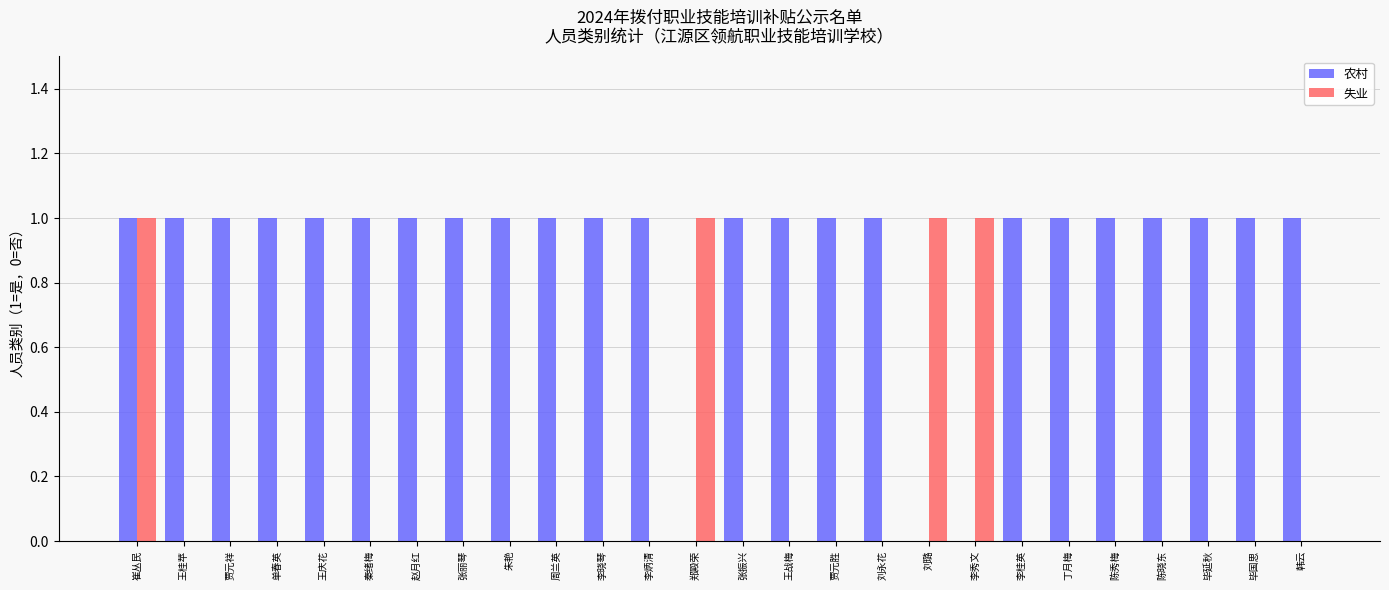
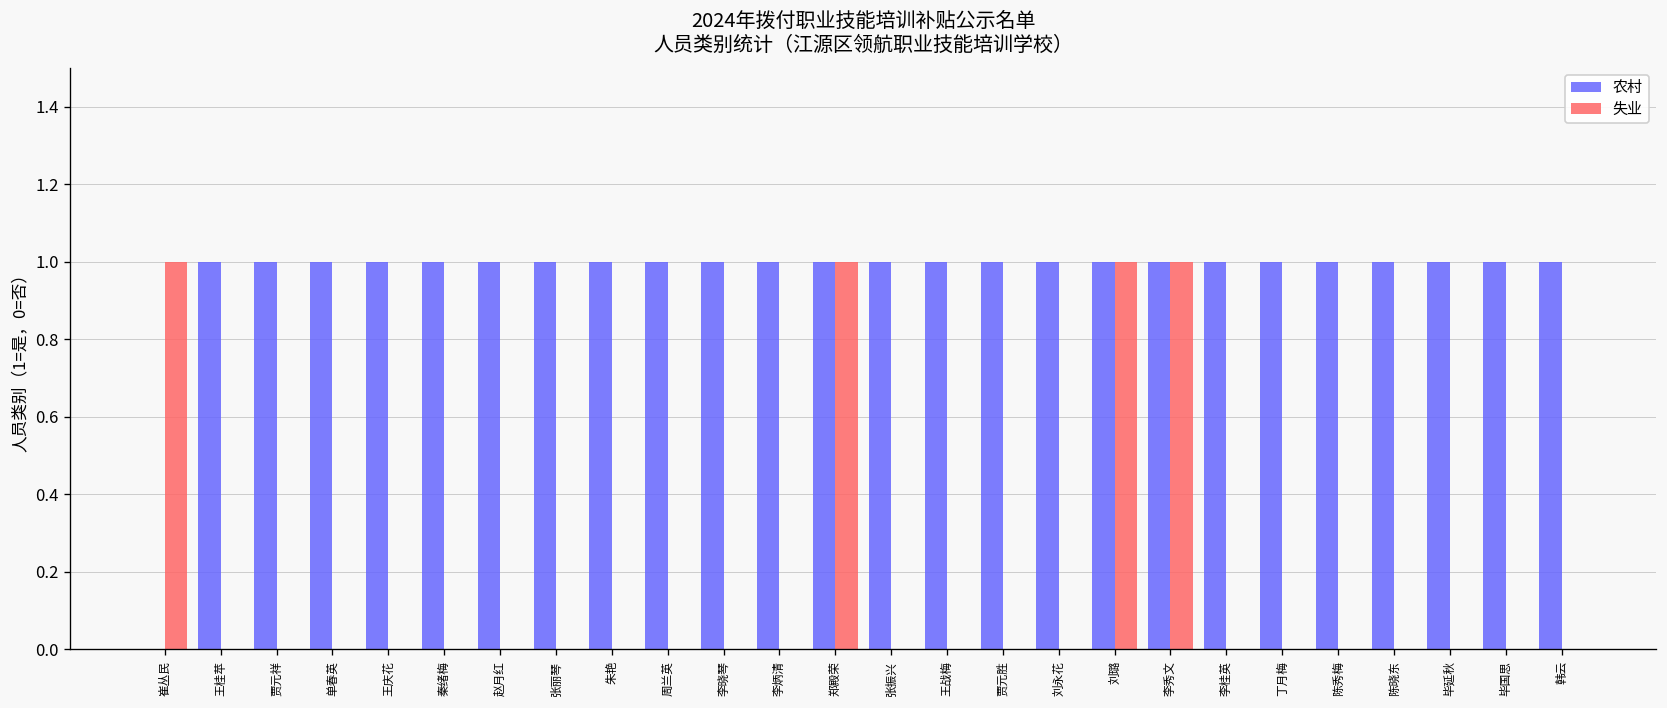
  {
    "农村": {
-     "崔丛民": 1,
+     "崔丛民": 0,
      "王桂苹": 1,
      "贾元祥": 1,
      "单春英": 1,
      "王庆花": 1,
      "秦绪梅": 1,
      "赵月红": 1,
      "张丽琴": 1,
      "朱艳": 1,
      "周兰英": 1,
      "李晓琴": 1,
      "李炳清": 1,
-     "郑殿荣": 0,
+     "郑殿荣": 1,
      "张振兴": 1,
      "王战梅": 1,
      "贾元胜": 1,
      "刘永花": 1,
-     "刘璐": 0,
-     "李秀文": 0,
+     "刘璐": 1,
+     "李秀文": 1,
      "李桂英": 1,
      "丁月梅": 1,
      "陈秀梅": 1,
      "陈晓东": 1,
      "毕延秋": 1,
      "毕国思": 1,
      "韩云": 1
    },
    "失业": {
      "崔丛民": 1,
      "王桂苹": 0,
      "贾元祥": 0,
      "单春英": 0,
      "王庆花": 0,
      "秦绪梅": 0,
      "赵月红": 0,
      "张丽琴": 0,
      "朱艳": 0,
      "周兰英": 0,
      "李晓琴": 0,
      "李炳清": 0,
      "郑殿荣": 1,
      "张振兴": 0,
      "王战梅": 0,
      "贾元胜": 0,
      "刘永花": 0,
      "刘璐": 1,
      "李秀文": 1,
      "李桂英": 0,
      "丁月梅": 0,
      "陈秀梅": 0,
      "陈晓东": 0,
      "毕延秋": 0,
      "毕国思": 0,
      "韩云": 0
    }
  }
